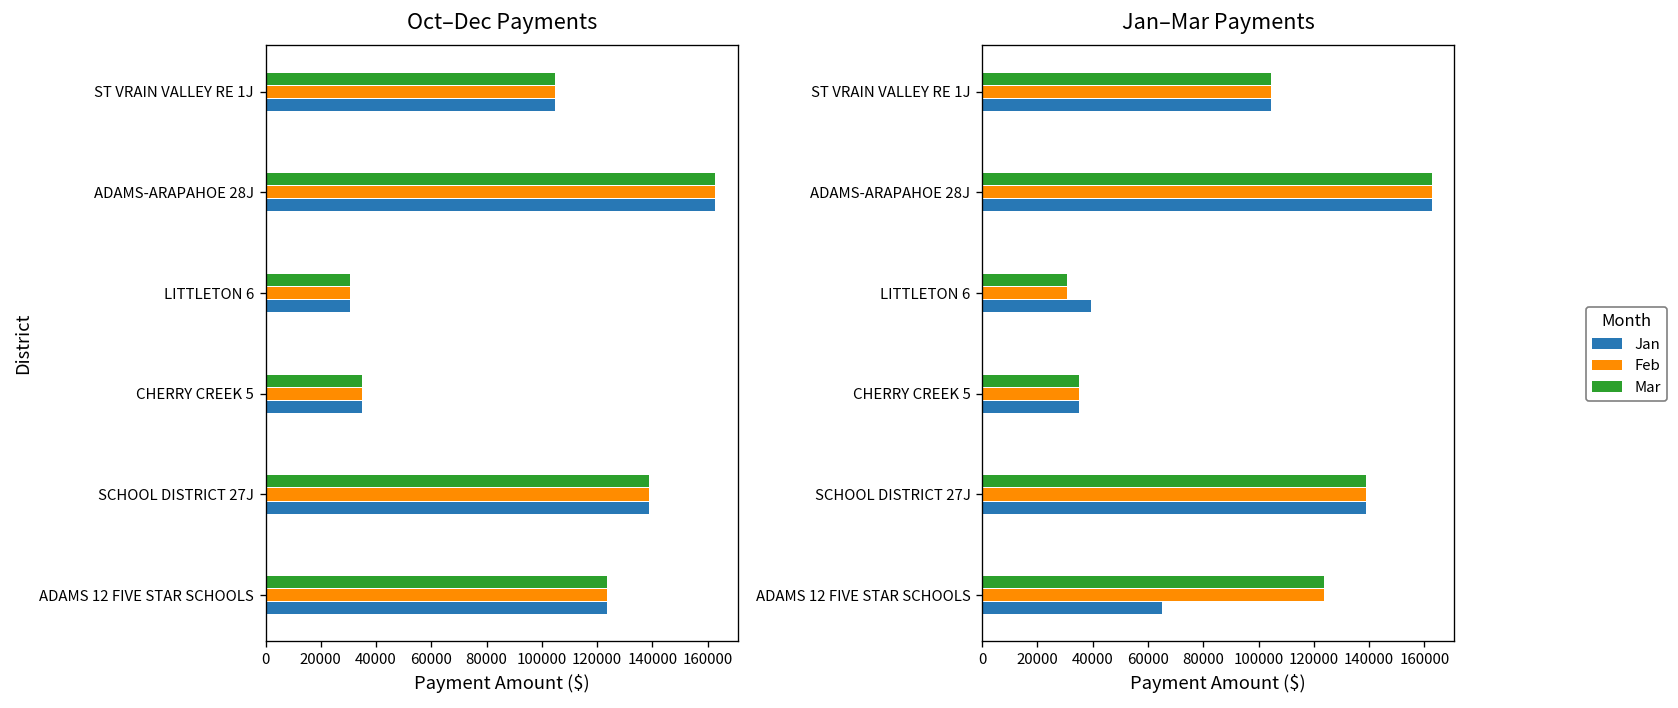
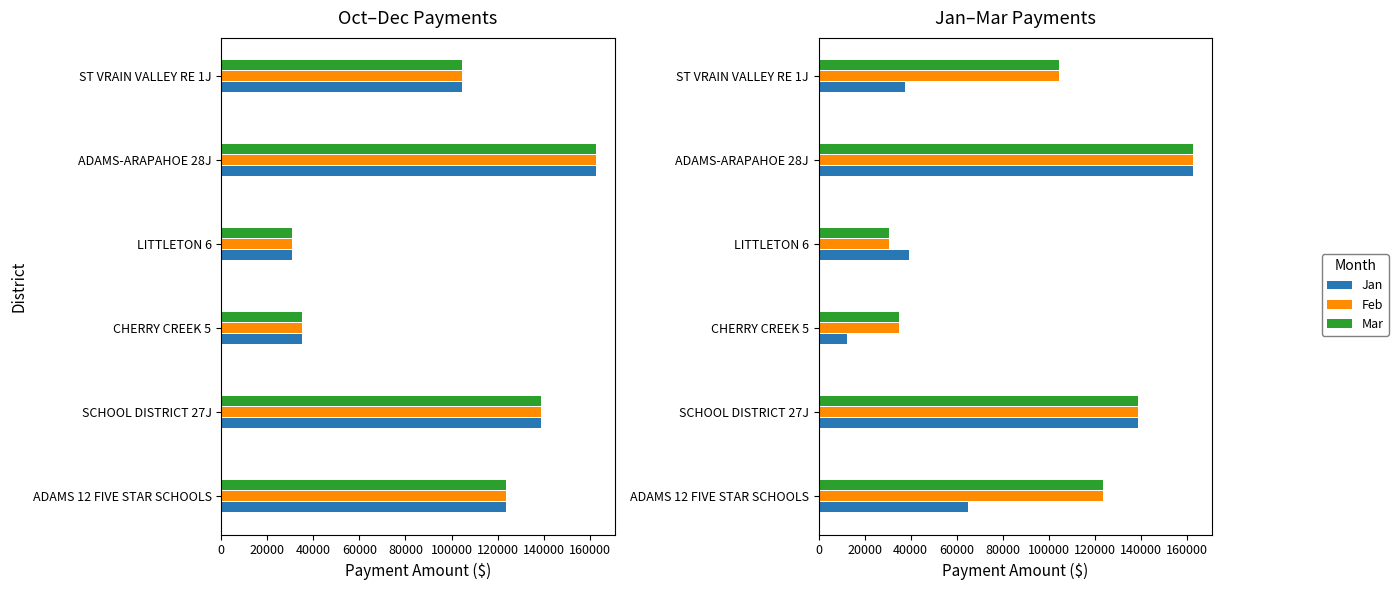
  {
    "Jan–Mar Payments": {
      "Jan": {
-       "ST VRAIN VALLEY RE 1J": 105000,
+       "ST VRAIN VALLEY RE 1J": 38000,
        "ADAMS-ARAPAHOE 28J": 163000,
        "LITTLETON 6": 39000,
-       "CHERRY CREEK 5": 35000,
+       "CHERRY CREEK 5": 12000,
        "SCHOOL DISTRICT 27J": 139000,
        "ADAMS 12 FIVE STAR SCHOOLS": 65000
      },
      "Feb": {
        "ST VRAIN VALLEY RE 1J": 105000,
        "ADAMS-ARAPAHOE 28J": 163000,
        "LITTLETON 6": 31000,
        "CHERRY CREEK 5": 35000,
        "SCHOOL DISTRICT 27J": 139000,
        "ADAMS 12 FIVE STAR SCHOOLS": 124000
      },
      "Mar": {
        "ST VRAIN VALLEY RE 1J": 105000,
        "ADAMS-ARAPAHOE 28J": 163000,
        "LITTLETON 6": 31000,
        "CHERRY CREEK 5": 35000,
        "SCHOOL DISTRICT 27J": 139000,
        "ADAMS 12 FIVE STAR SCHOOLS": 124000
      }
    }
  }
